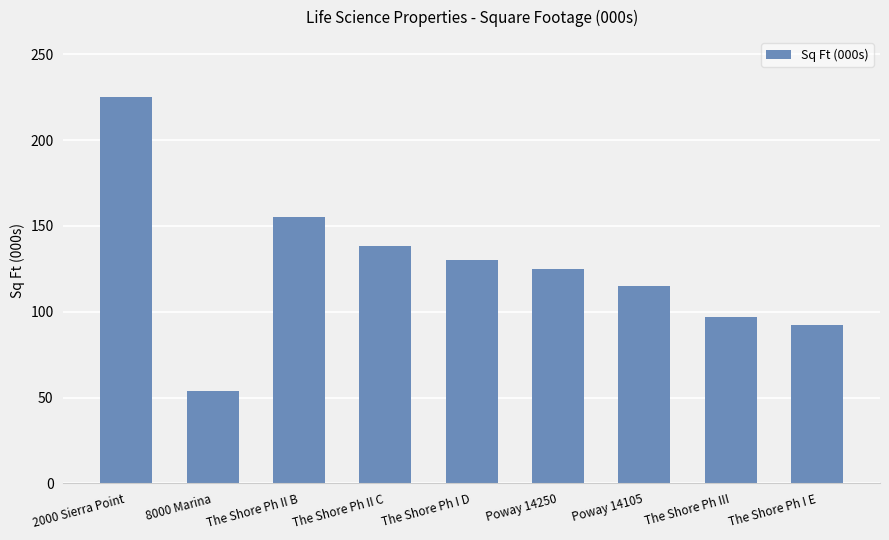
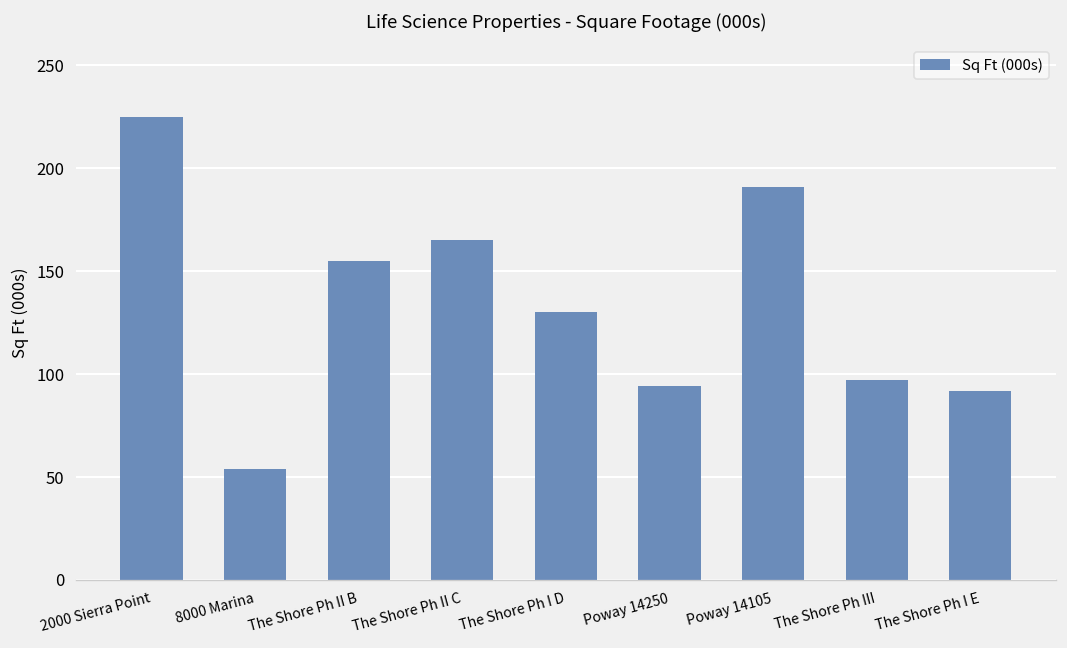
  {
    "2000 Sierra Point": 225,
    "8000 Marina": 54,
    "The Shore Ph II B": 155,
-   "The Shore Ph II C": 138,
+   "The Shore Ph II C": 165,
    "The Shore Ph I D": 130,
-   "Poway 14250": 125,
-   "Poway 14105": 115,
+   "Poway 14250": 94,
+   "Poway 14105": 191,
    "The Shore Ph III": 97,
    "The Shore Ph I E": 92
  }
